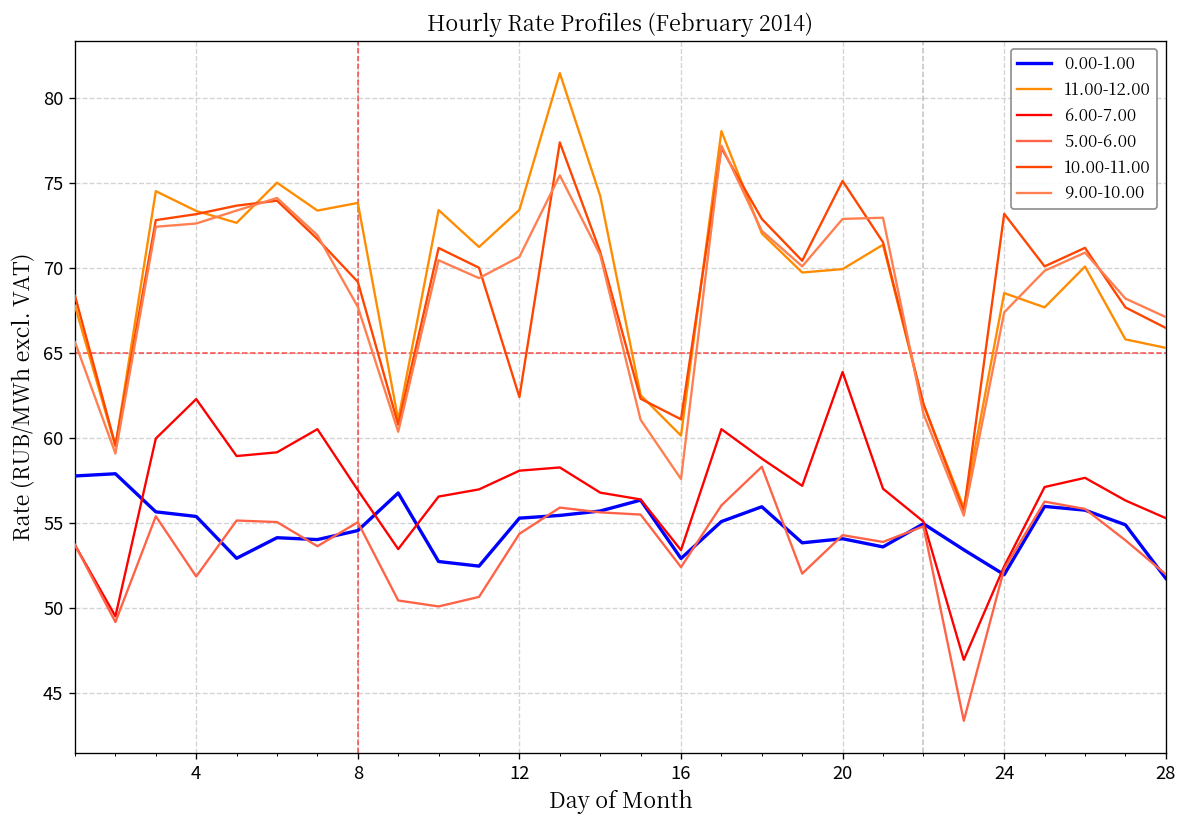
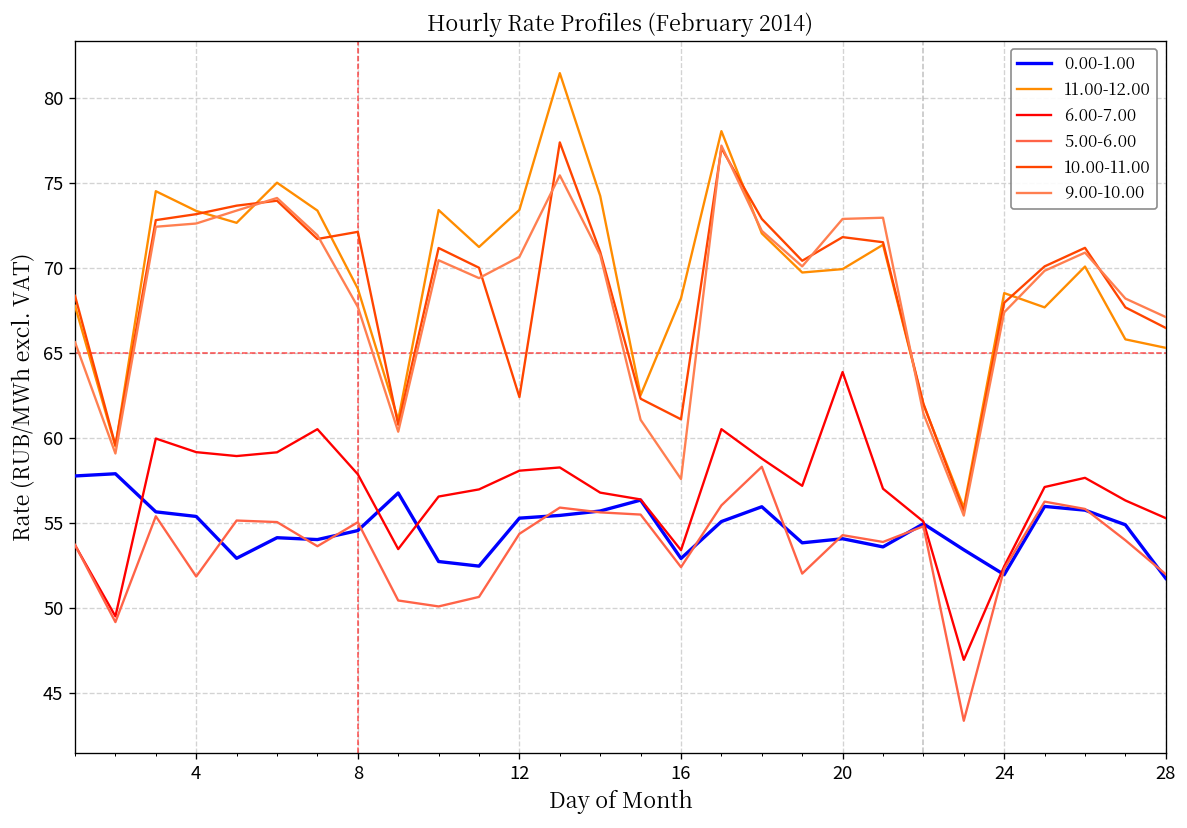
  {
    "0.00-1.00": {
      "4": 55.4,
      "8": 54.6,
      "12": 55.3,
      "16": 52.9,
      "20": 54.1,
      "24": 52.0,
      "28": 51.7
    },
    "11.00-12.00": {
      "4": 73.3,
-     "8": 73.8,
+     "8": 68.8,
      "12": 73.4,
-     "16": 60.1,
+     "16": 68.2,
      "20": 69.9,
      "24": 68.5,
      "28": 65.3
    },
    "6.00-7.00": {
-     "4": 62.3,
-     "8": 56.9,
+     "4": 59.2,
+     "8": 57.9,
      "12": 58.1,
      "16": 53.4,
      "20": 63.9,
      "28": 55.3
    },
    "10.00-11.00": {
      "4": 73.2,
-     "8": 69.2,
+     "8": 72.1,
      "12": 62.4,
      "16": 61.1,
-     "20": 75.1,
-     "24": 73.2,
+     "20": 71.8,
+     "24": 67.9,
      "28": 66.5
    }
  }
